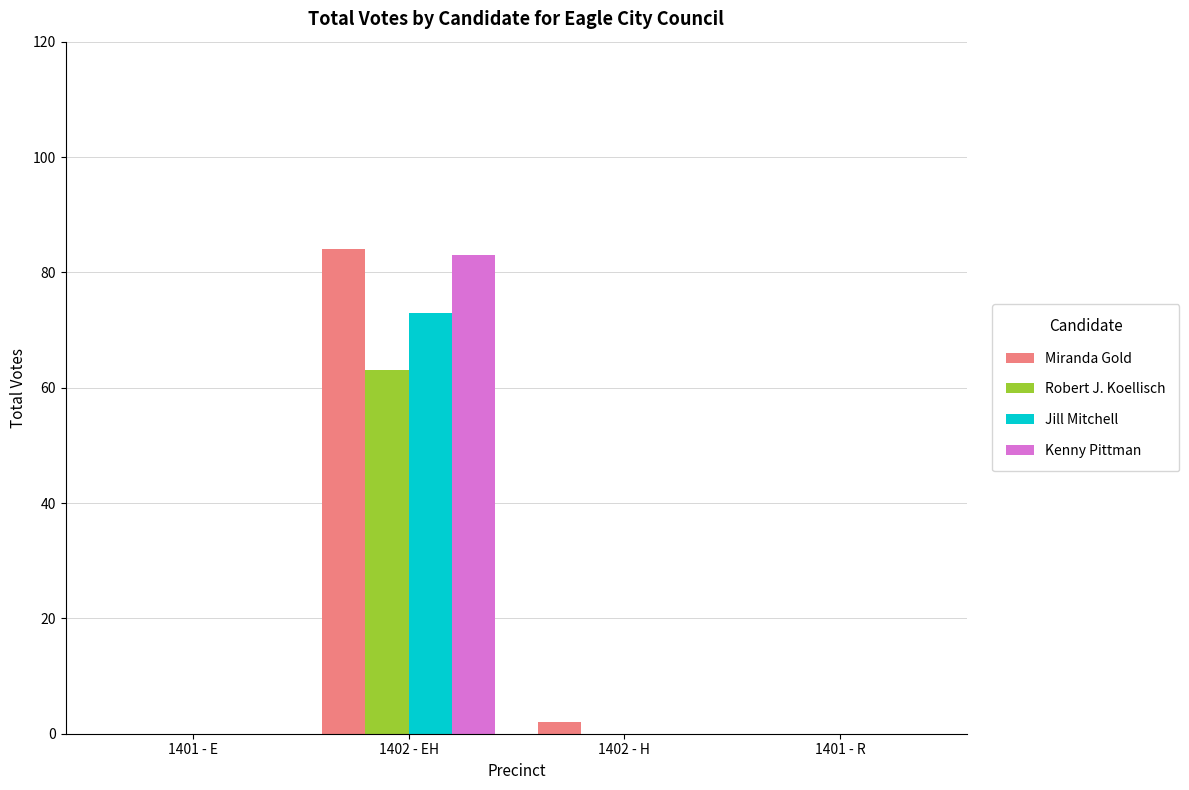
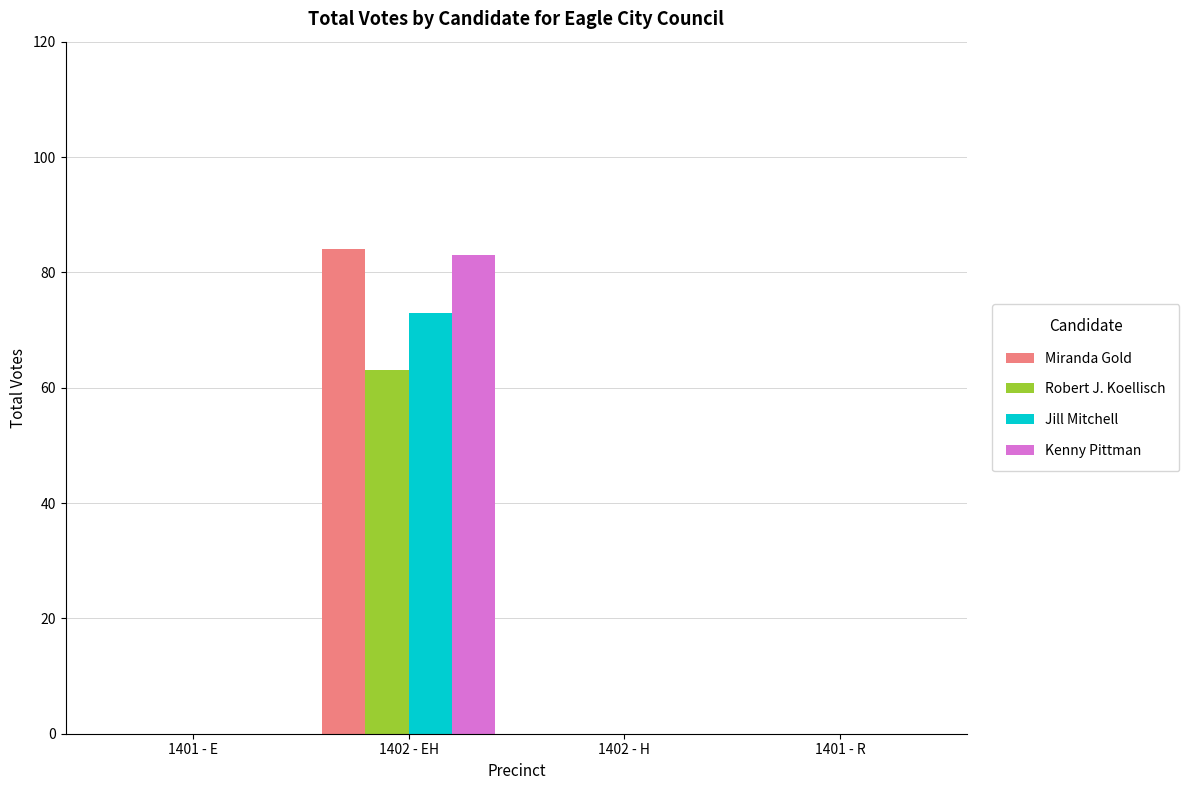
  {
    "Miranda Gold": {
      "1401 - E": 0,
      "1402 - EH": 84,
-     "1402 - H": 2,
+     "1402 - H": 0,
      "1401 - R": 0
    },
    "Robert J. Koellisch": {
      "1401 - E": 0,
      "1402 - EH": 63,
      "1402 - H": 0,
      "1401 - R": 0
    },
    "Jill Mitchell": {
      "1401 - E": 0,
      "1402 - EH": 73,
      "1402 - H": 0,
      "1401 - R": 0
    },
    "Kenny Pittman": {
      "1401 - E": 0,
      "1402 - EH": 83,
      "1402 - H": 0,
      "1401 - R": 0
    }
  }
